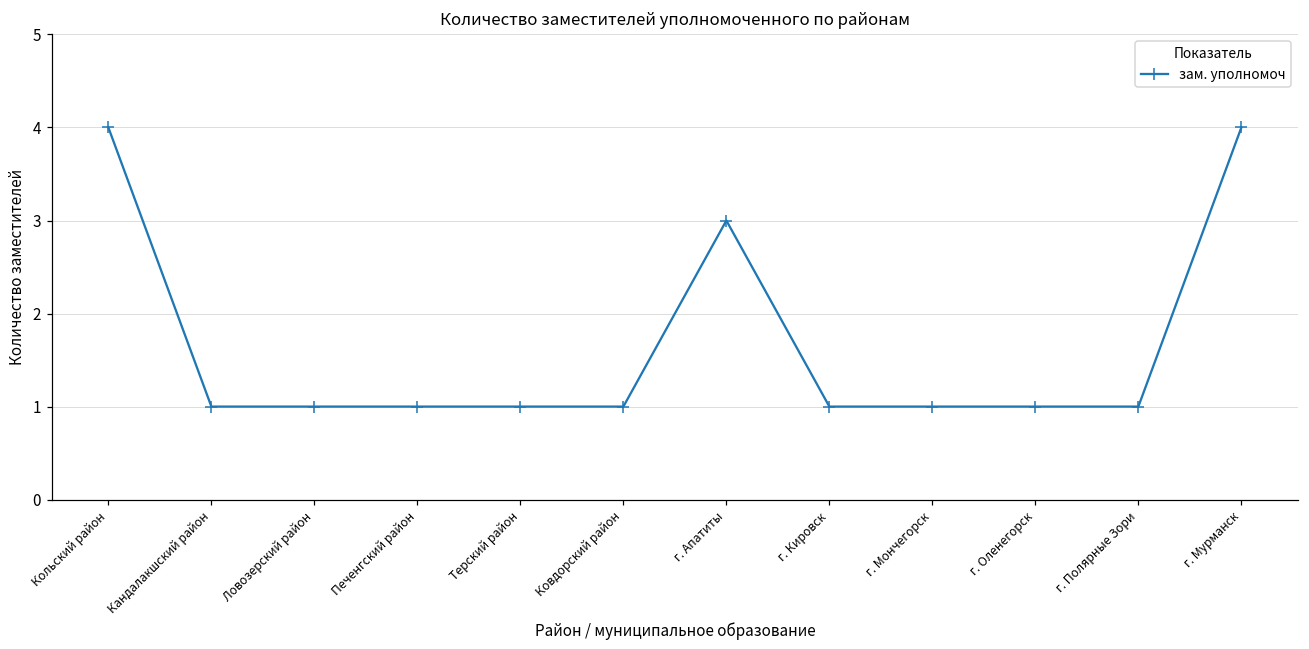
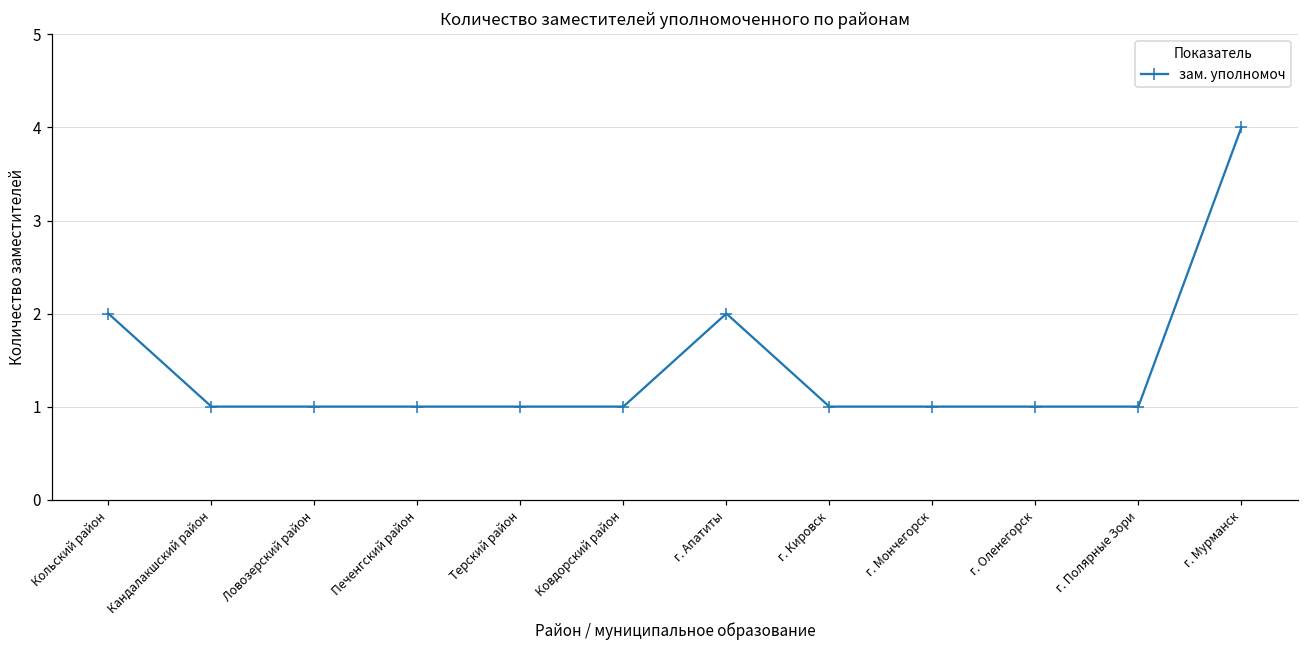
  {
-   "Кольский район": 4,
+   "Кольский район": 2,
    "Кандалакшский район": 1,
    "Ловозерский район": 1,
    "Печенгский район": 1,
    "Терский район": 1,
    "Ковдорский район": 1,
-   "г. Апатиты": 3,
+   "г. Апатиты": 2,
    "г. Кировск": 1,
    "г. Мончегорск": 1,
    "г. Оленегорск": 1,
    "г. Полярные Зори": 1,
    "г. Мурманск": 4
  }
